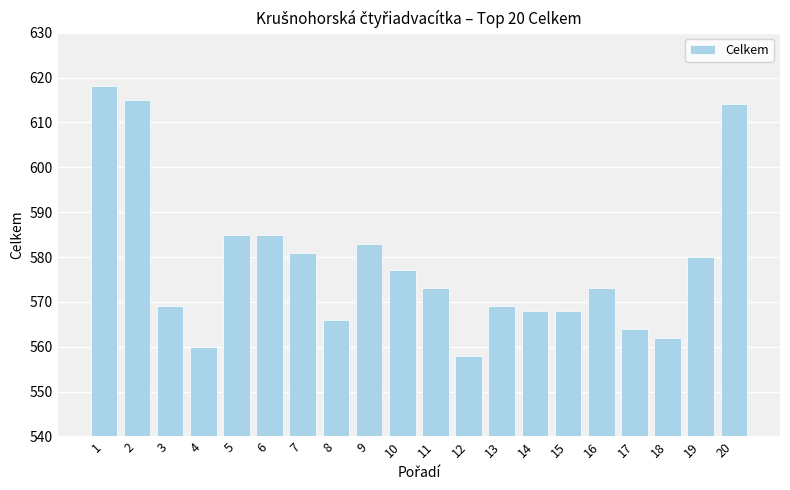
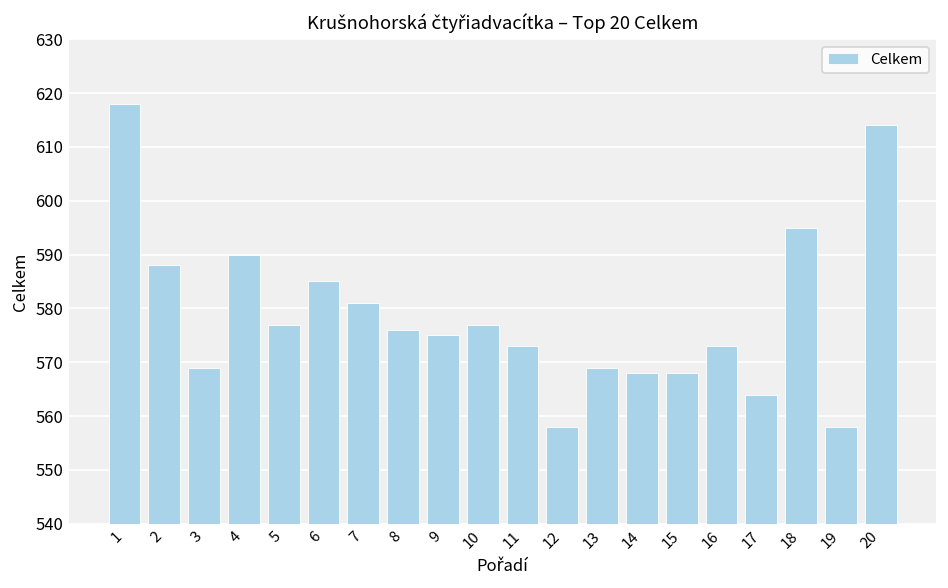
  {
    "1": 618,
-   "2": 615,
+   "2": 588,
    "3": 569,
-   "4": 560,
-   "5": 585,
+   "4": 590,
+   "5": 577,
    "6": 585,
    "7": 581,
-   "8": 566,
-   "9": 583,
+   "8": 576,
+   "9": 575,
    "10": 577,
    "11": 573,
    "12": 558,
    "13": 569,
    "14": 568,
    "15": 568,
    "16": 573,
    "17": 564,
-   "18": 562,
-   "19": 580,
+   "18": 595,
+   "19": 558,
    "20": 614
  }
